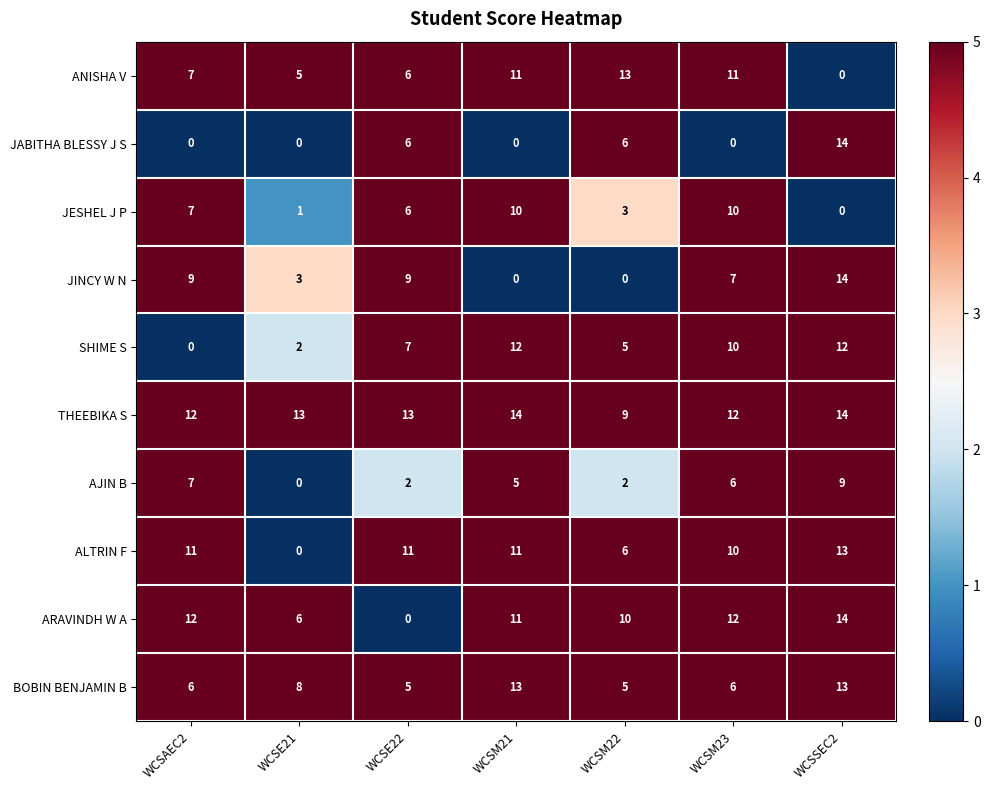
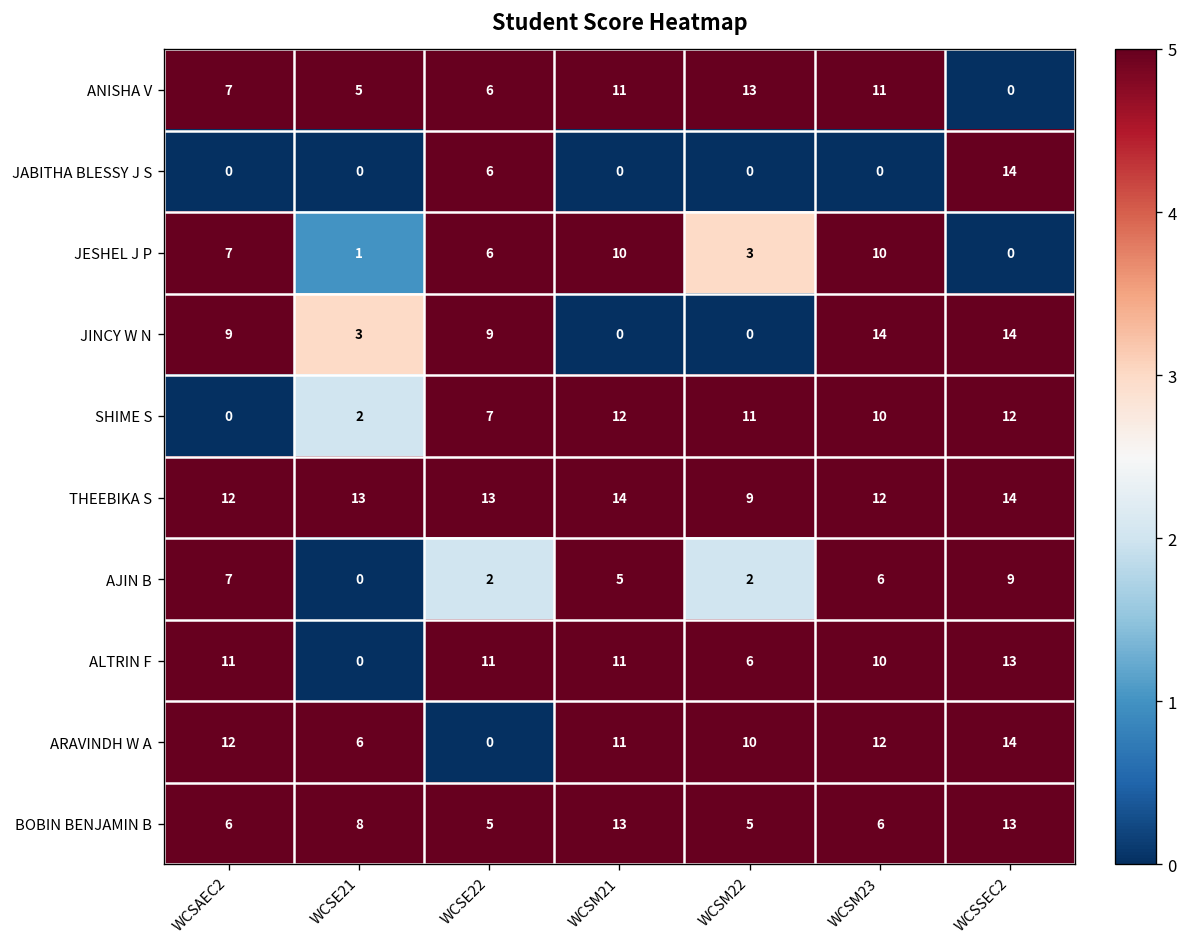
  {
    "ANISHA V": {
      "WCSAEC2": 7,
      "WCSE21": 5,
      "WCSE22": 6,
      "WCSM21": 11,
      "WCSM22": 13,
      "WCSM23": 11,
      "WCSSEC2": 0
    },
    "JABITHA BLESSY J S": {
      "WCSAEC2": 0,
      "WCSE21": 0,
      "WCSE22": 6,
      "WCSM21": 0,
-     "WCSM22": 6,
+     "WCSM22": 0,
      "WCSM23": 0,
      "WCSSEC2": 14
    },
    "JESHEL J P": {
      "WCSAEC2": 7,
      "WCSE21": 1,
      "WCSE22": 6,
      "WCSM21": 10,
      "WCSM22": 3,
      "WCSM23": 10,
      "WCSSEC2": 0
    },
    "JINCY W N": {
      "WCSAEC2": 9,
      "WCSE21": 3,
      "WCSE22": 9,
      "WCSM21": 0,
      "WCSM22": 0,
-     "WCSM23": 7,
+     "WCSM23": 14,
      "WCSSEC2": 14
    },
    "SHIME S": {
      "WCSAEC2": 0,
      "WCSE21": 2,
      "WCSE22": 7,
      "WCSM21": 12,
-     "WCSM22": 5,
+     "WCSM22": 11,
      "WCSM23": 10,
      "WCSSEC2": 12
    },
    "THEEBIKA S": {
      "WCSAEC2": 12,
      "WCSE21": 13,
      "WCSE22": 13,
      "WCSM21": 14,
      "WCSM22": 9,
      "WCSM23": 12,
      "WCSSEC2": 14
    },
    "AJIN B": {
      "WCSAEC2": 7,
      "WCSE21": 0,
      "WCSE22": 2,
      "WCSM21": 5,
      "WCSM22": 2,
      "WCSM23": 6,
      "WCSSEC2": 9
    },
    "ALTRIN F": {
      "WCSAEC2": 11,
      "WCSE21": 0,
      "WCSE22": 11,
      "WCSM21": 11,
      "WCSM22": 6,
      "WCSM23": 10,
      "WCSSEC2": 13
    },
    "ARAVINDH W A": {
      "WCSAEC2": 12,
      "WCSE21": 6,
      "WCSE22": 0,
      "WCSM21": 11,
      "WCSM22": 10,
      "WCSM23": 12,
      "WCSSEC2": 14
    },
    "BOBIN BENJAMIN B": {
      "WCSAEC2": 6,
      "WCSE21": 8,
      "WCSE22": 5,
      "WCSM21": 13,
      "WCSM22": 5,
      "WCSM23": 6,
      "WCSSEC2": 13
    }
  }
